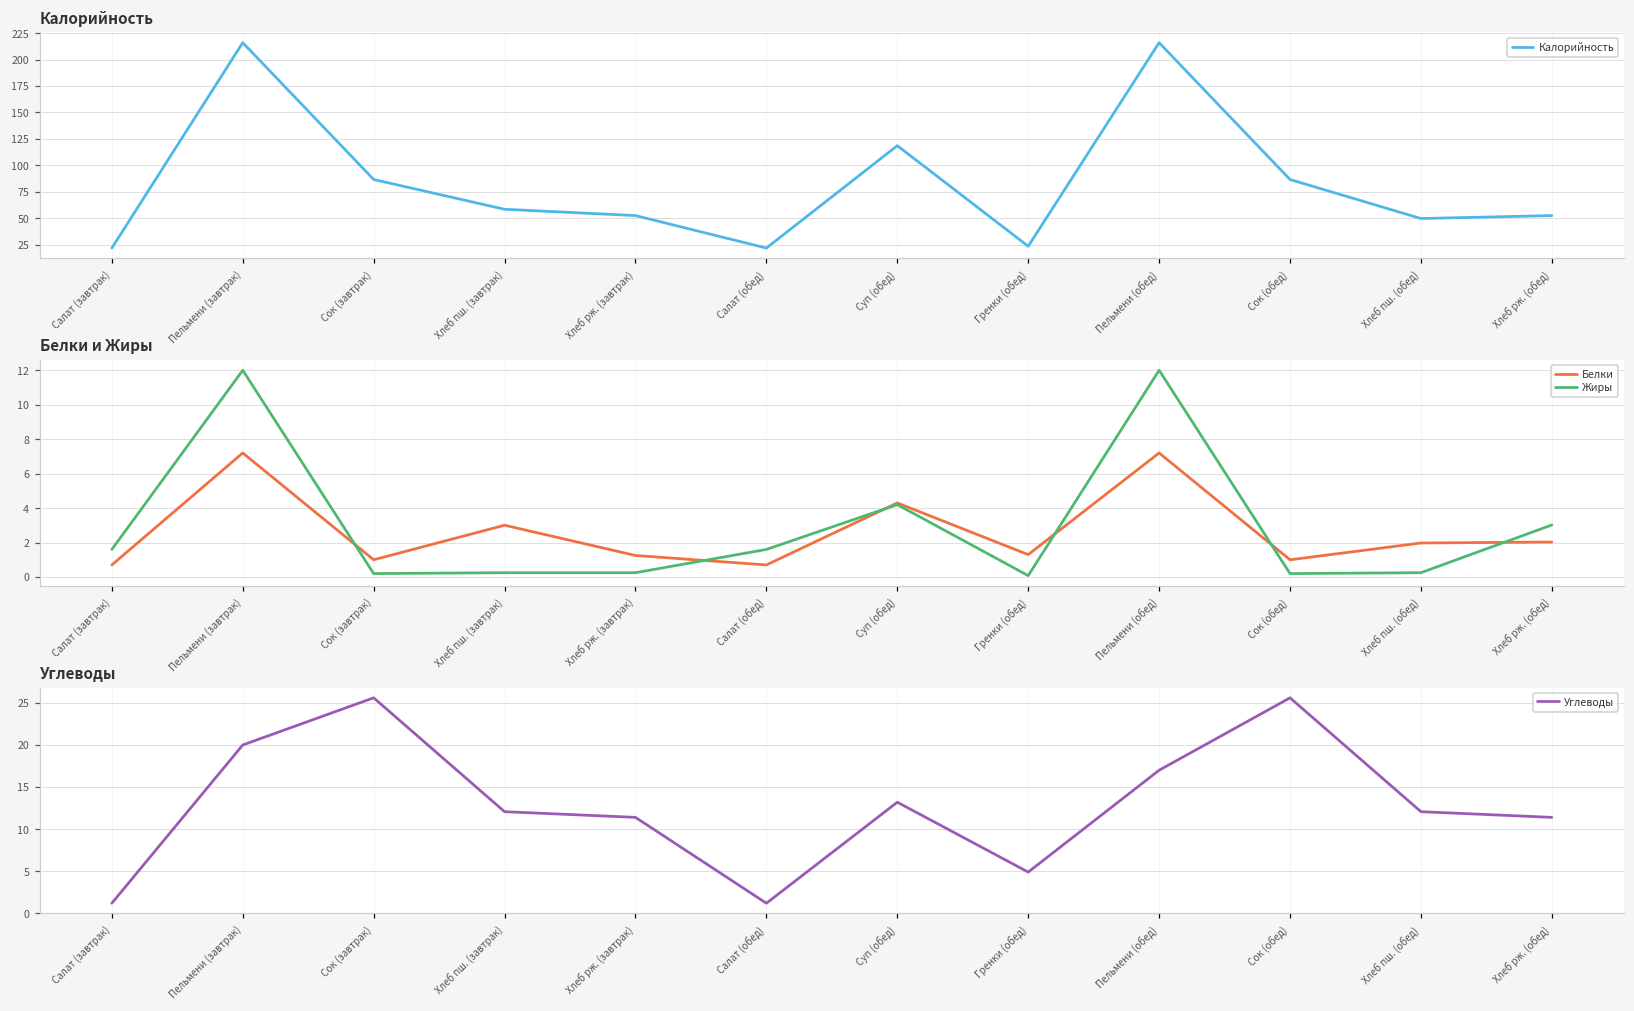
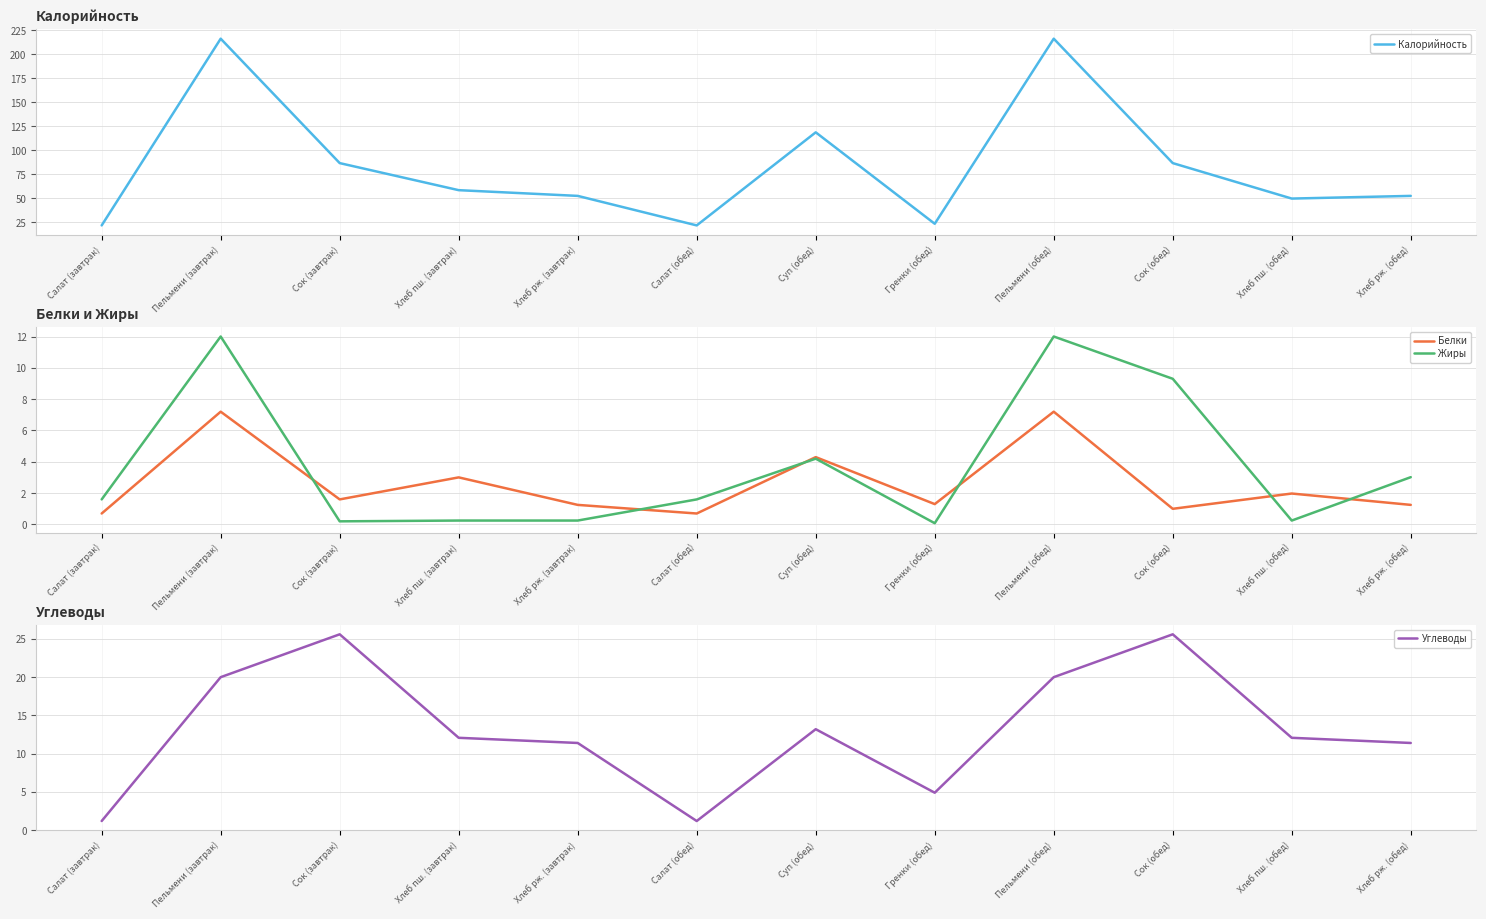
  {
    "Калорийность": {
      "Салат (завтрак)": 20,
      "Пельмени (завтрак)": 220,
      "Сок (завтрак)": 90,
      "Хлеб пш. (завтрак)": 60,
      "Хлеб рж. (завтрак)": 50,
      "Салат (обед)": 20,
      "Суп (обед)": 120,
      "Гренки (обед)": 20,
      "Пельмени (обед)": 220,
      "Сок (обед)": 90,
      "Хлеб пш. (обед)": 50,
      "Хлеб рж. (обед)": 50
    },
    "Белки и Жиры": {
      "Белки": {
        "Салат (завтрак)": 0.7,
        "Пельмени (завтрак)": 7.2,
-       "Сок (завтрак)": 1.0,
+       "Сок (завтрак)": 1.6,
        "Хлеб пш. (завтрак)": 3.0,
        "Хлеб рж. (завтрак)": 1.3,
        "Салат (обед)": 0.7,
        "Гренки (обед)": 1.3,
        "Пельмени (обед)": 7.2,
        "Сок (обед)": 1.0,
        "Хлеб пш. (обед)": 2.0,
-       "Хлеб рж. (обед)": 2.0
+       "Хлеб рж. (обед)": 1.3
      },
      "Жиры": {
        "Салат (завтрак)": 1.6,
        "Пельмени (завтрак)": 12.0,
        "Сок (завтрак)": 0.2,
        "Хлеб пш. (завтрак)": 0.3,
        "Хлеб рж. (завтрак)": 0.3,
        "Салат (обед)": 1.6,
        "Гренки (обед)": 0.1,
        "Пельмени (обед)": 12.0,
-       "Сок (обед)": 0.2,
+       "Сок (обед)": 9.3,
        "Хлеб пш. (обед)": 0.3,
        "Хлеб рж. (обед)": 3.0
      }
    },
    "Углеводы": {
      "Салат (завтрак)": 1,
      "Пельмени (завтрак)": 20,
      "Сок (завтрак)": 26,
      "Хлеб пш. (завтрак)": 12,
      "Хлеб рж. (завтрак)": 11,
      "Салат (обед)": 1,
      "Суп (обед)": 13,
      "Гренки (обед)": 5,
-     "Пельмени (обед)": 17,
+     "Пельмени (обед)": 20,
      "Сок (обед)": 26,
      "Хлеб пш. (обед)": 12,
      "Хлеб рж. (обед)": 11
    }
  }
